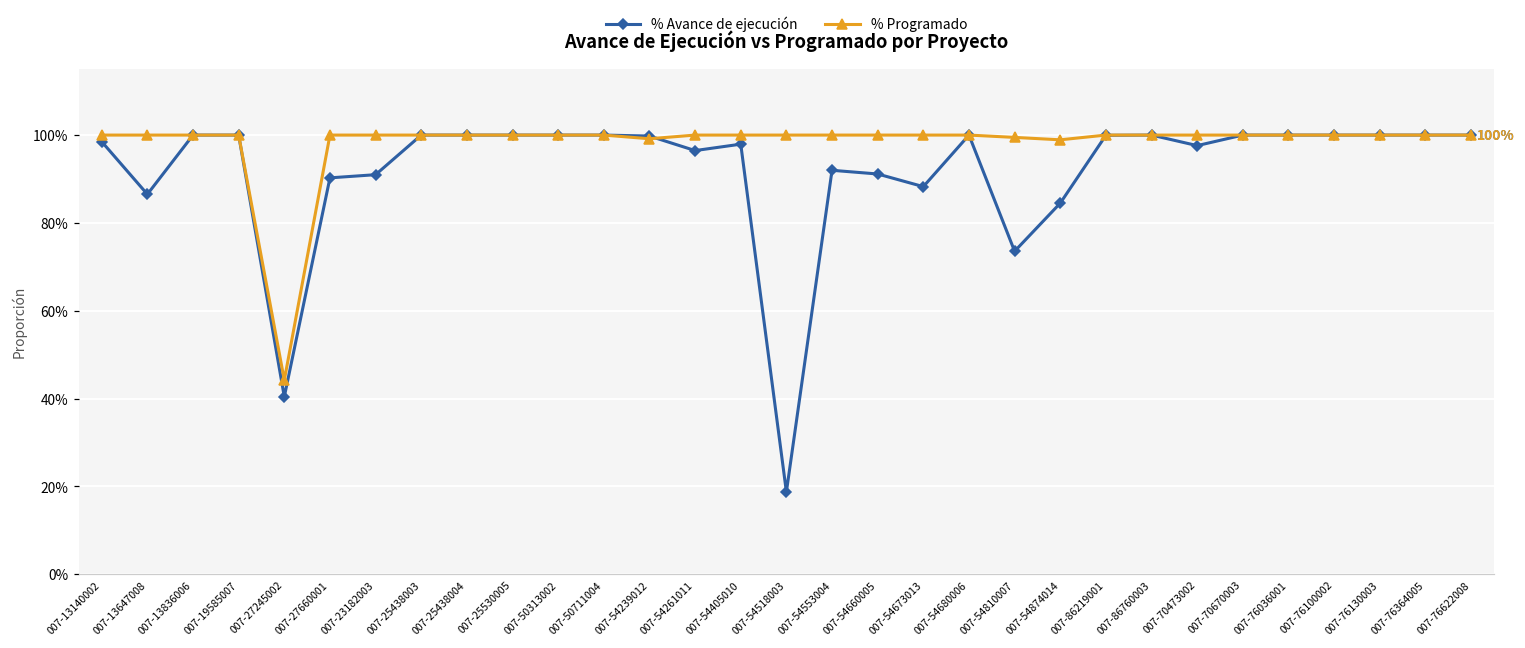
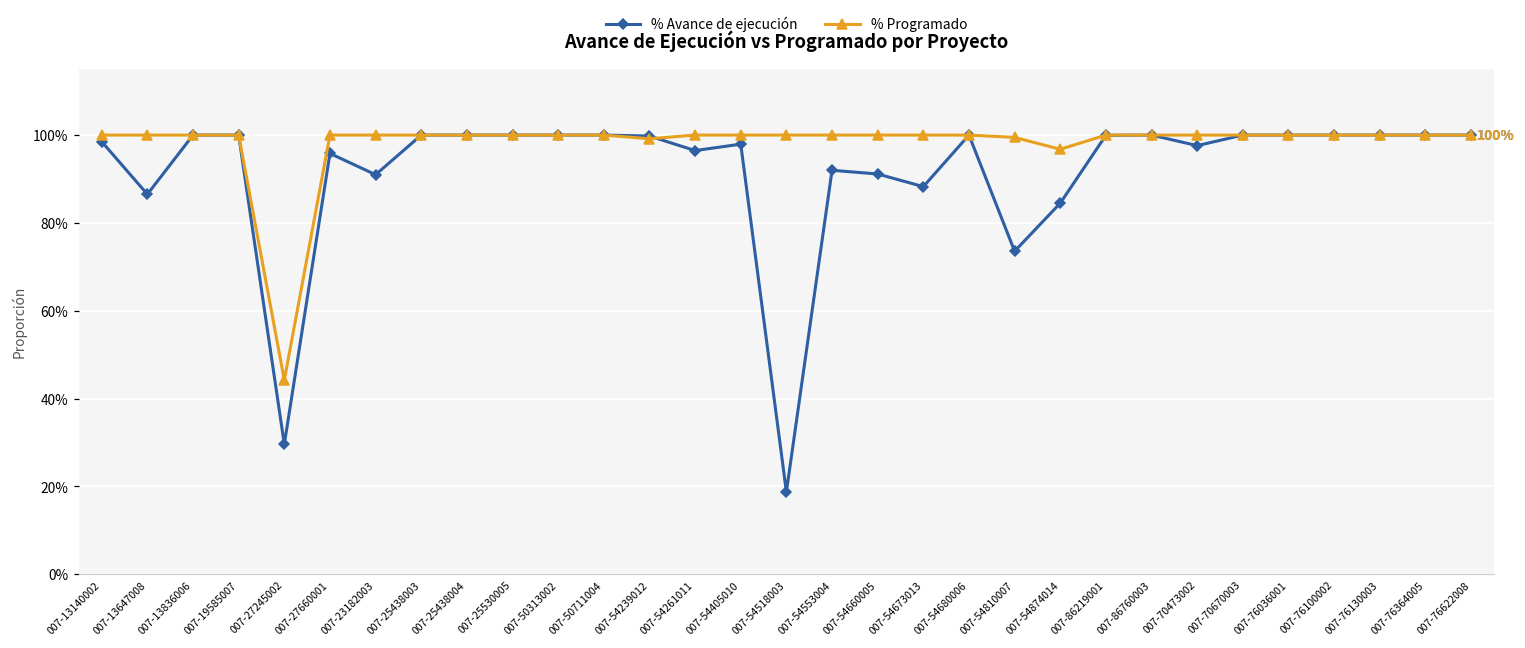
  {
    "% Avance de ejecución": {
      "007-13140002": "99%",
      "007-13647008": "87%",
-     "007-27245002": "40%",
-     "007-27660001": "90%",
+     "007-27245002": "30%",
+     "007-27660001": "96%",
      "007-23182003": "91%",
      "007-54261011": "96%",
      "007-54405010": "98%",
      "007-54518003": "19%",
      "007-54553004": "92%",
      "007-54660005": "91%",
      "007-54673013": "88%",
      "007-54810007": "74%",
      "007-54874014": "85%",
      "007-70473002": "98%"
    },
    "% Programado": {
      "007-13140002": "100%",
      "007-13647008": "100%",
      "007-27245002": "44%",
      "007-27660001": "100%",
      "007-23182003": "100%",
      "007-54261011": "100%",
      "007-54405010": "100%",
      "007-54518003": "100%",
      "007-54553004": "100%",
      "007-54660005": "100%",
      "007-54673013": "100%",
      "007-54810007": "99%",
-     "007-54874014": "99%",
+     "007-54874014": "97%",
      "007-70473002": "100%"
    }
  }
